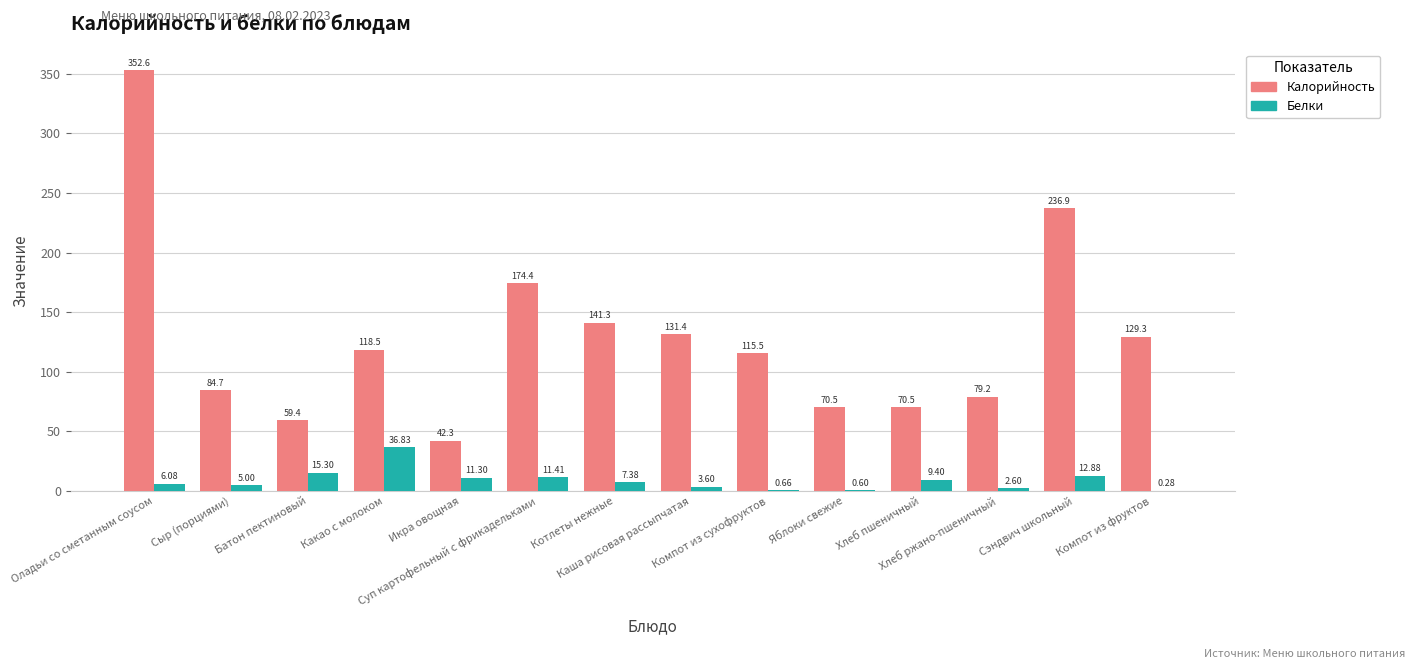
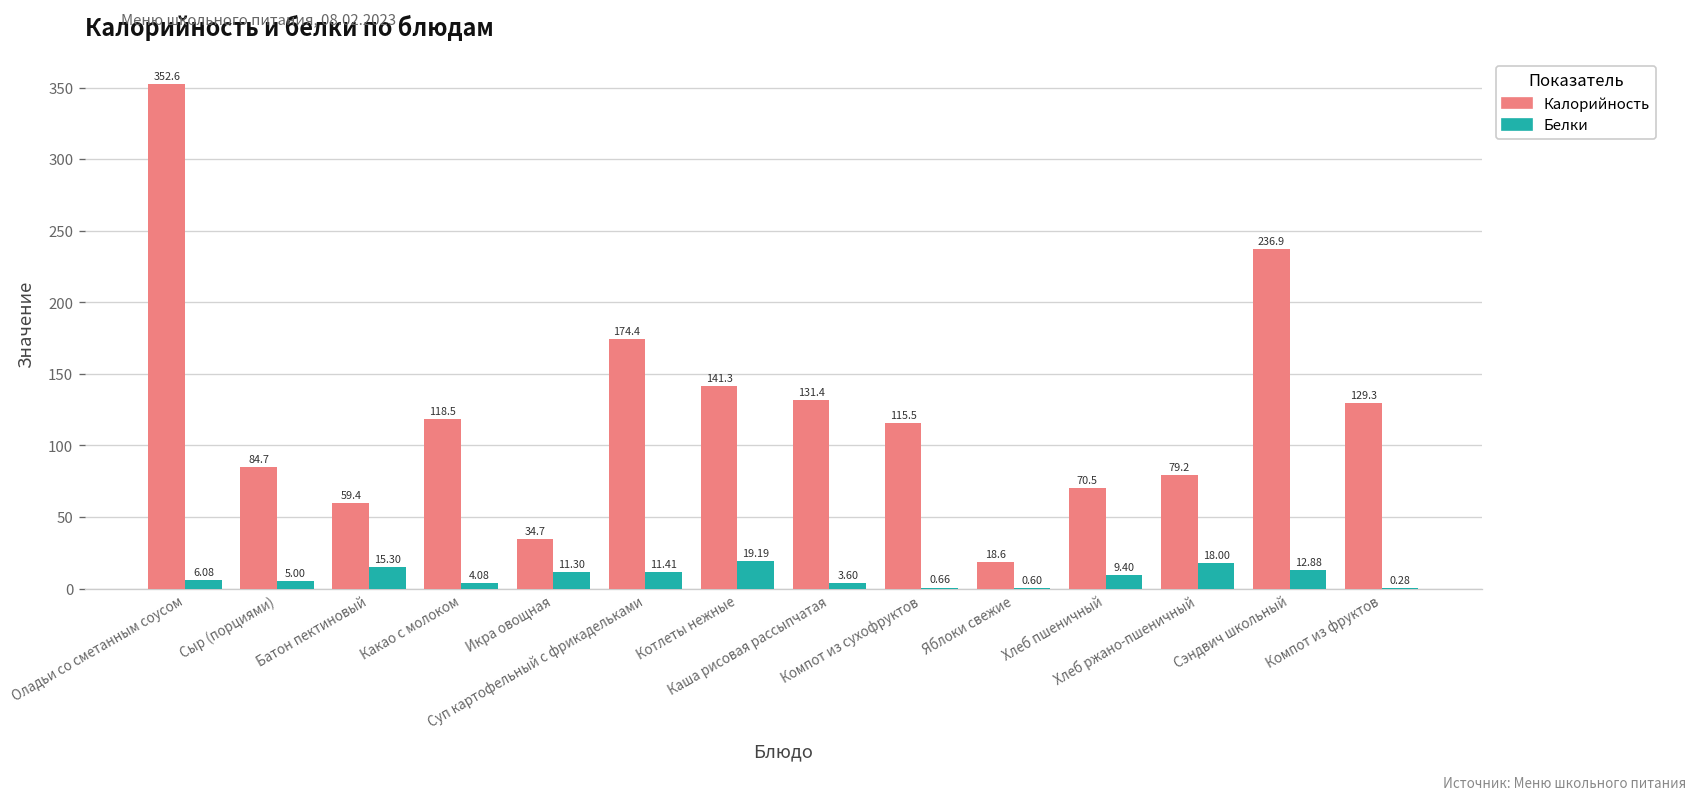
  {
    "Калорийность": {
      "Оладьи со сметанным соусом": 352.6,
      "Сыр (порциями)": 84.7,
      "Батон пектиновый": 59.4,
      "Какао с молоком": 118.5,
-     "Икра овощная": 42.3,
+     "Икра овощная": 34.7,
      "Суп картофельный с фрикадельками": 174.4,
      "Котлеты нежные": 141.3,
      "Каша рисовая рассыпчатая": 131.4,
      "Компот из сухофруктов": 115.5,
-     "Яблоки свежие": 70.5,
+     "Яблоки свежие": 18.6,
      "Хлеб пшеничный": 70.5,
      "Хлеб ржано-пшеничный": 79.2,
      "Сэндвич школьный": 236.9,
      "Компот из фруктов": 129.3
    },
    "Белки": {
      "Оладьи со сметанным соусом": 6.08,
      "Сыр (порциями)": 5.00,
      "Батон пектиновый": 15.30,
-     "Какао с молоком": 36.83,
+     "Какао с молоком": 4.08,
      "Икра овощная": 11.30,
      "Суп картофельный с фрикадельками": 11.41,
-     "Котлеты нежные": 7.38,
+     "Котлеты нежные": 19.19,
      "Каша рисовая рассыпчатая": 3.60,
      "Компот из сухофруктов": 0.66,
      "Яблоки свежие": 0.60,
      "Хлеб пшеничный": 9.40,
-     "Хлеб ржано-пшеничный": 2.60,
+     "Хлеб ржано-пшеничный": 18.00,
      "Сэндвич школьный": 12.88,
      "Компот из фруктов": 0.28
    }
  }
